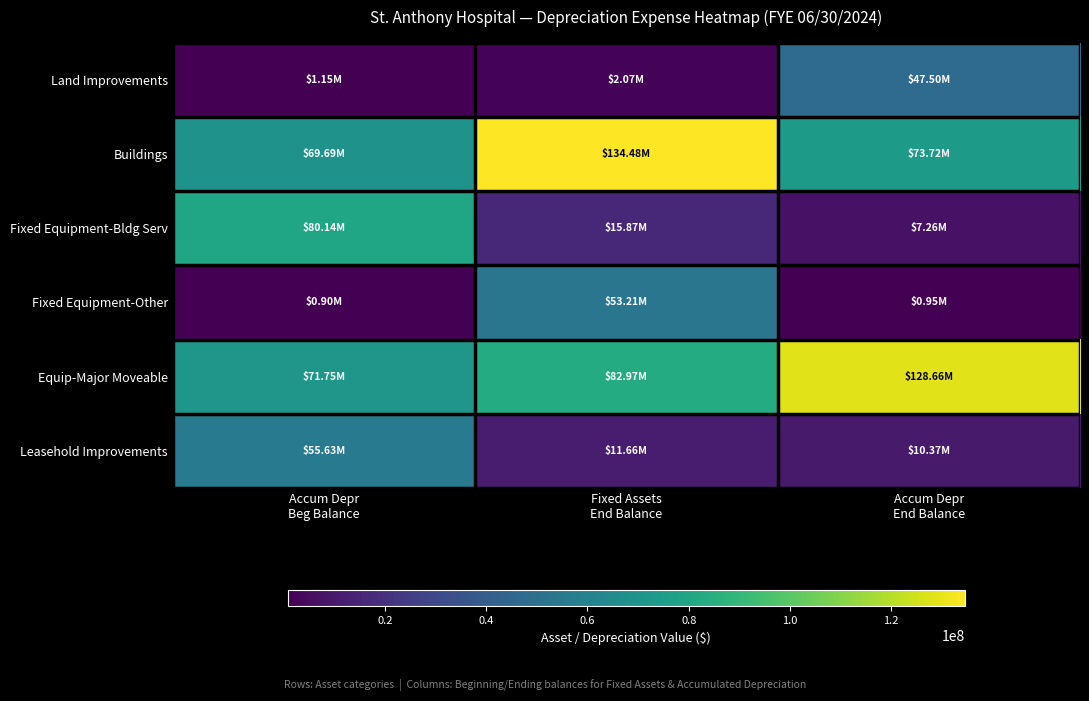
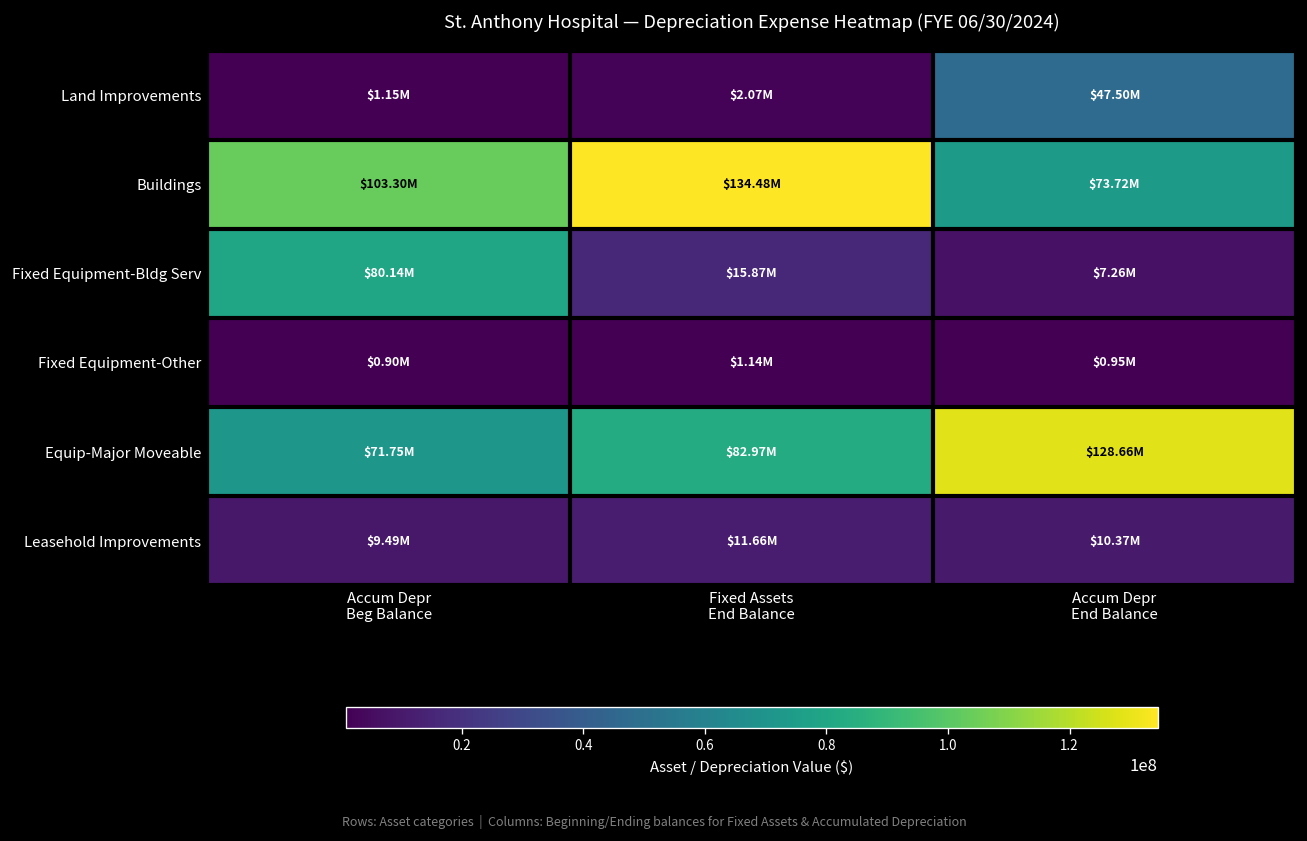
  {
    "Land Improvements": {
      "Accum Depr Beg Balance": "$1.15M",
      "Fixed Assets End Balance": "$2.07M",
      "Accum Depr End Balance": "$47.50M"
    },
    "Buildings": {
-     "Accum Depr Beg Balance": "$69.69M",
+     "Accum Depr Beg Balance": "$103.30M",
      "Fixed Assets End Balance": "$134.48M",
      "Accum Depr End Balance": "$73.72M"
    },
    "Fixed Equipment-Bldg Serv": {
      "Accum Depr Beg Balance": "$80.14M",
      "Fixed Assets End Balance": "$15.87M",
      "Accum Depr End Balance": "$7.26M"
    },
    "Fixed Equipment-Other": {
      "Accum Depr Beg Balance": "$0.90M",
-     "Fixed Assets End Balance": "$53.21M",
+     "Fixed Assets End Balance": "$1.14M",
      "Accum Depr End Balance": "$0.95M"
    },
    "Equip-Major Moveable": {
      "Accum Depr Beg Balance": "$71.75M",
      "Fixed Assets End Balance": "$82.97M",
      "Accum Depr End Balance": "$128.66M"
    },
    "Leasehold Improvements": {
-     "Accum Depr Beg Balance": "$55.63M",
+     "Accum Depr Beg Balance": "$9.49M",
      "Fixed Assets End Balance": "$11.66M",
      "Accum Depr End Balance": "$10.37M"
    }
  }
